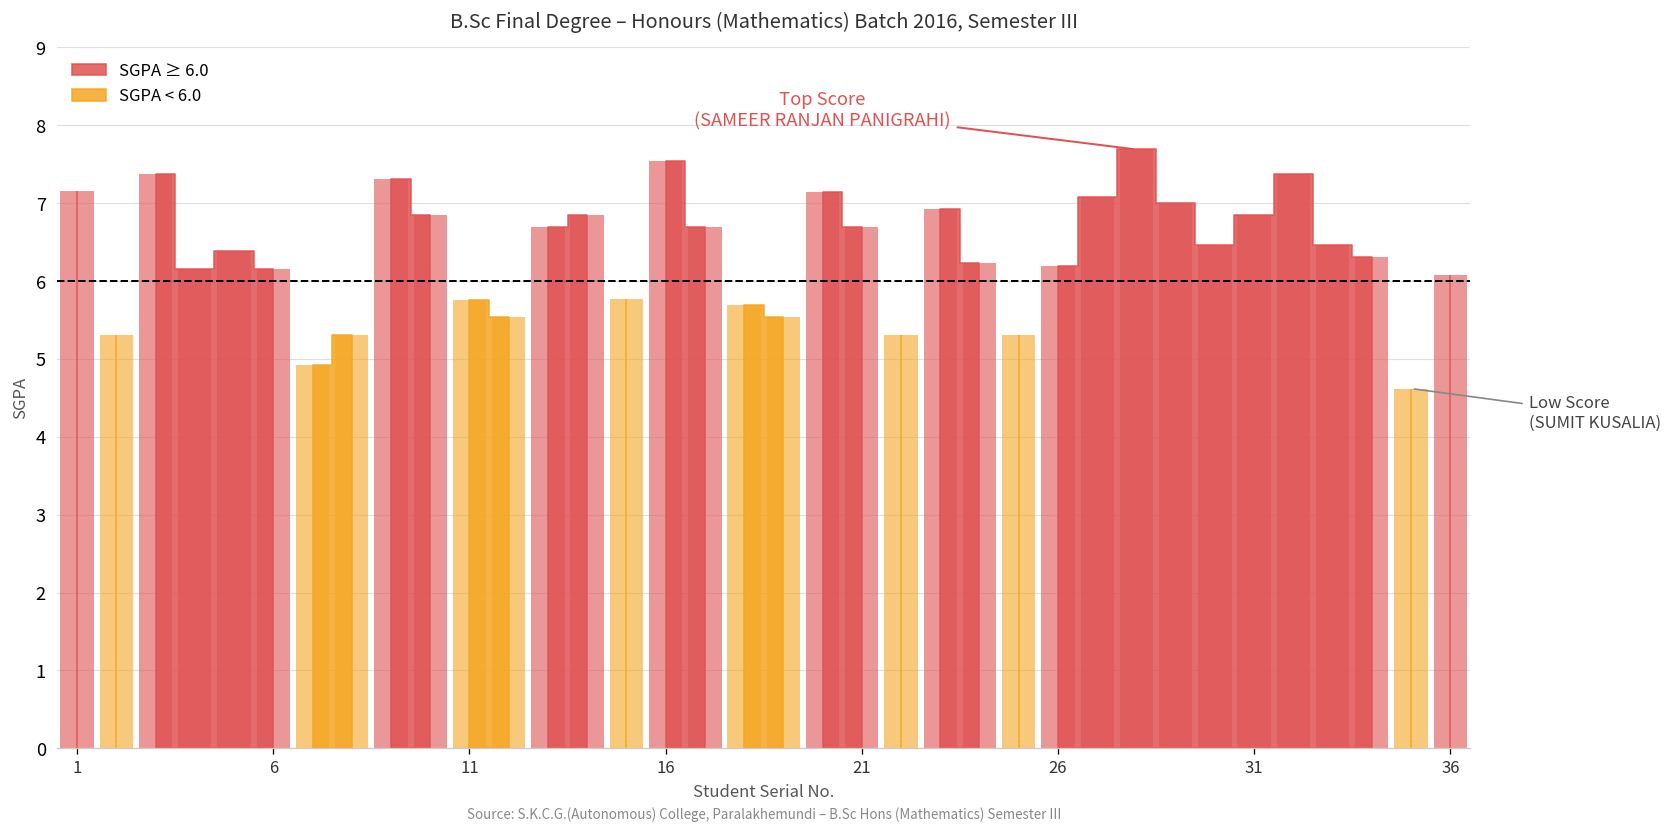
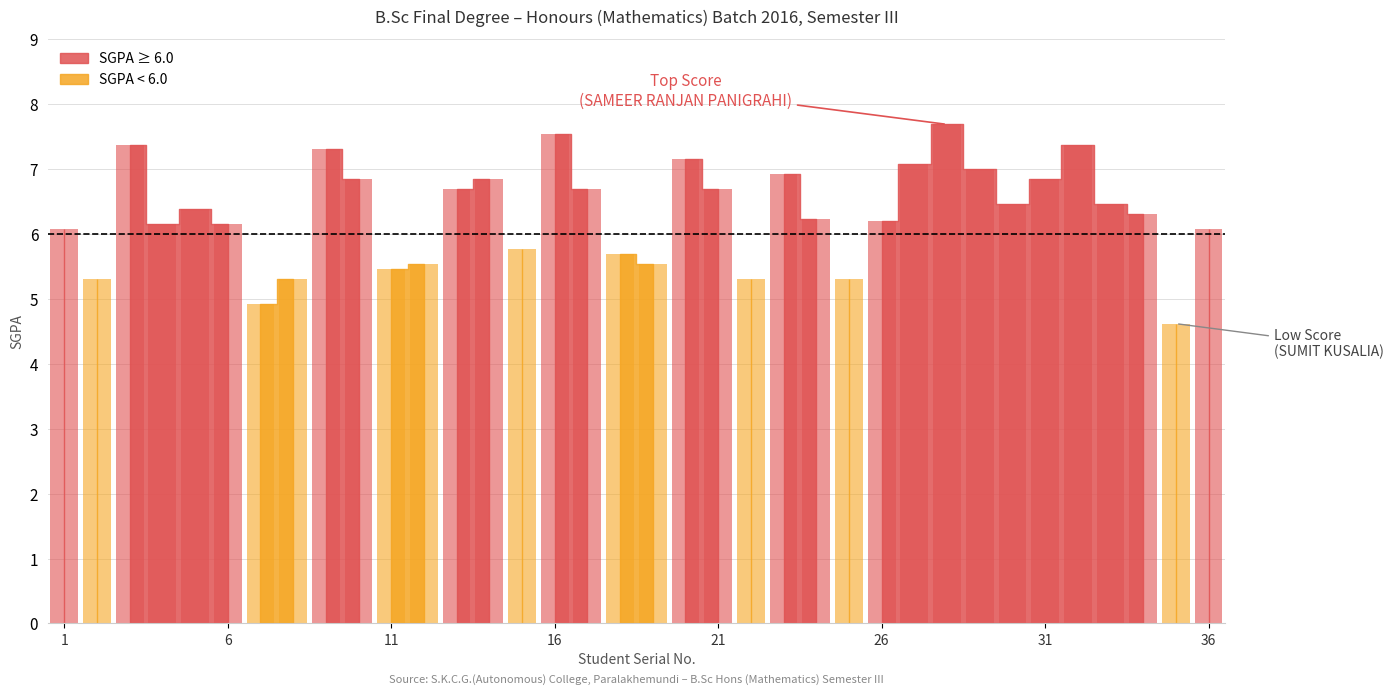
  {
-   "1": 7.2,
+   "1": 6.1,
    "6": 6.2,
-   "11": 5.8,
+   "11": 5.5,
    "16": 7.5,
    "21": 6.7,
    "26": 6.2,
    "31": 6.9,
    "36": 6.1
  }
